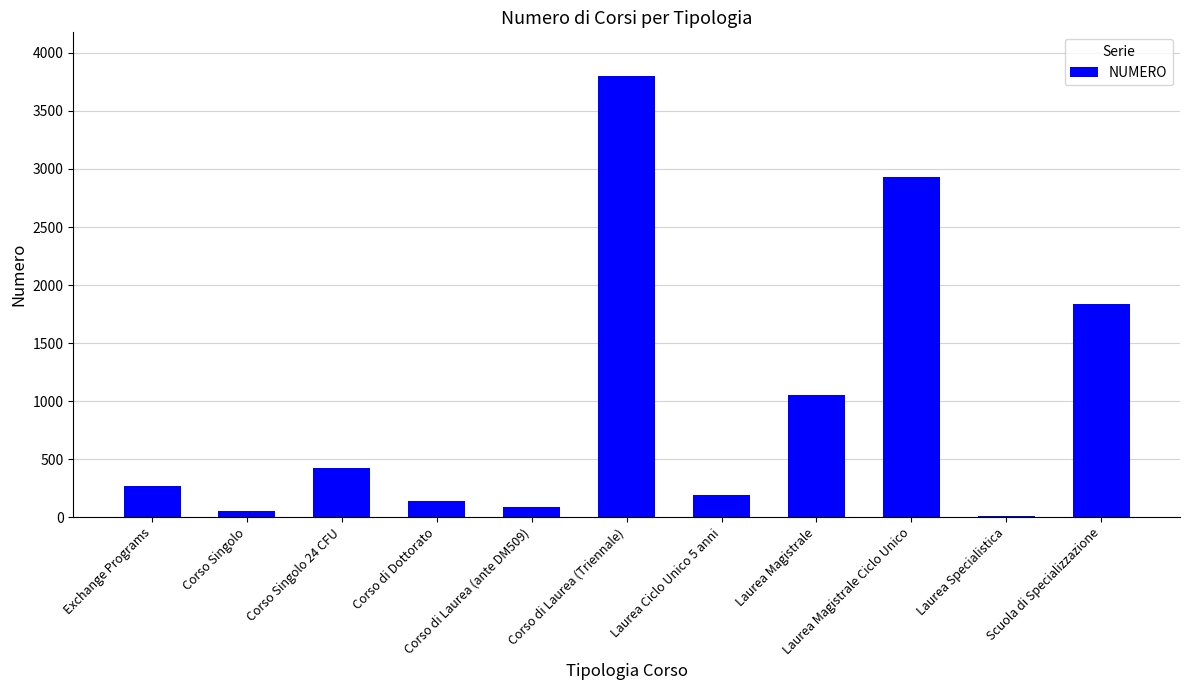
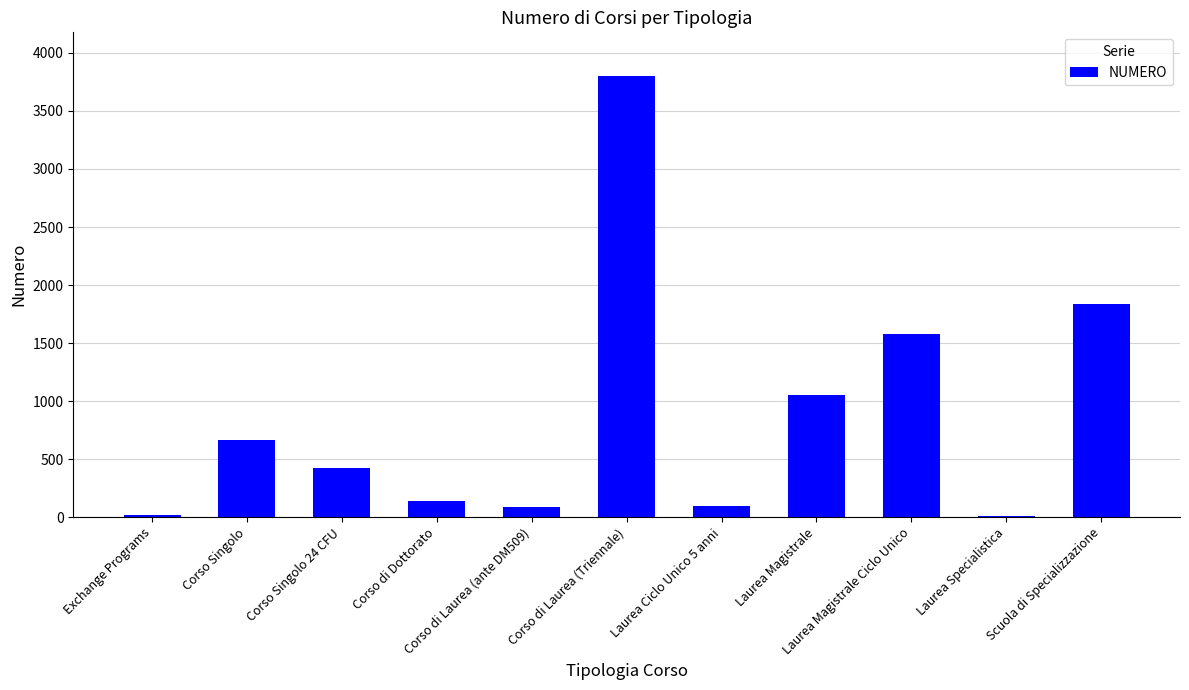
  {
-   "Exchange Programs": 270,
-   "Corso Singolo": 50,
+   "Exchange Programs": 10,
+   "Corso Singolo": 660,
    "Corso Singolo 24 CFU": 430,
    "Corso di Dottorato": 140,
    "Corso di Laurea (ante DM509)": 90,
    "Corso di Laurea (Triennale)": 3800,
-   "Laurea Ciclo Unico 5 anni": 190,
+   "Laurea Ciclo Unico 5 anni": 90,
    "Laurea Magistrale": 1050,
-   "Laurea Magistrale Ciclo Unico": 2930,
+   "Laurea Magistrale Ciclo Unico": 1580,
    "Scuola di Specializzazione": 1840
  }
